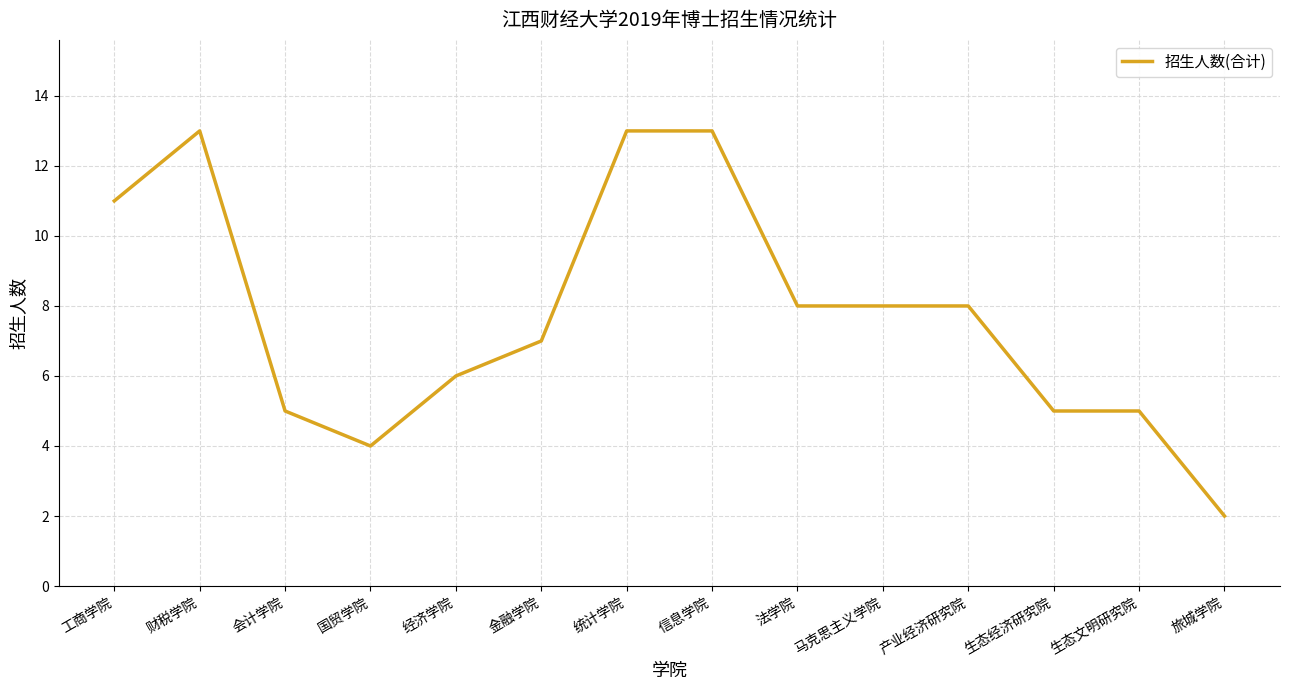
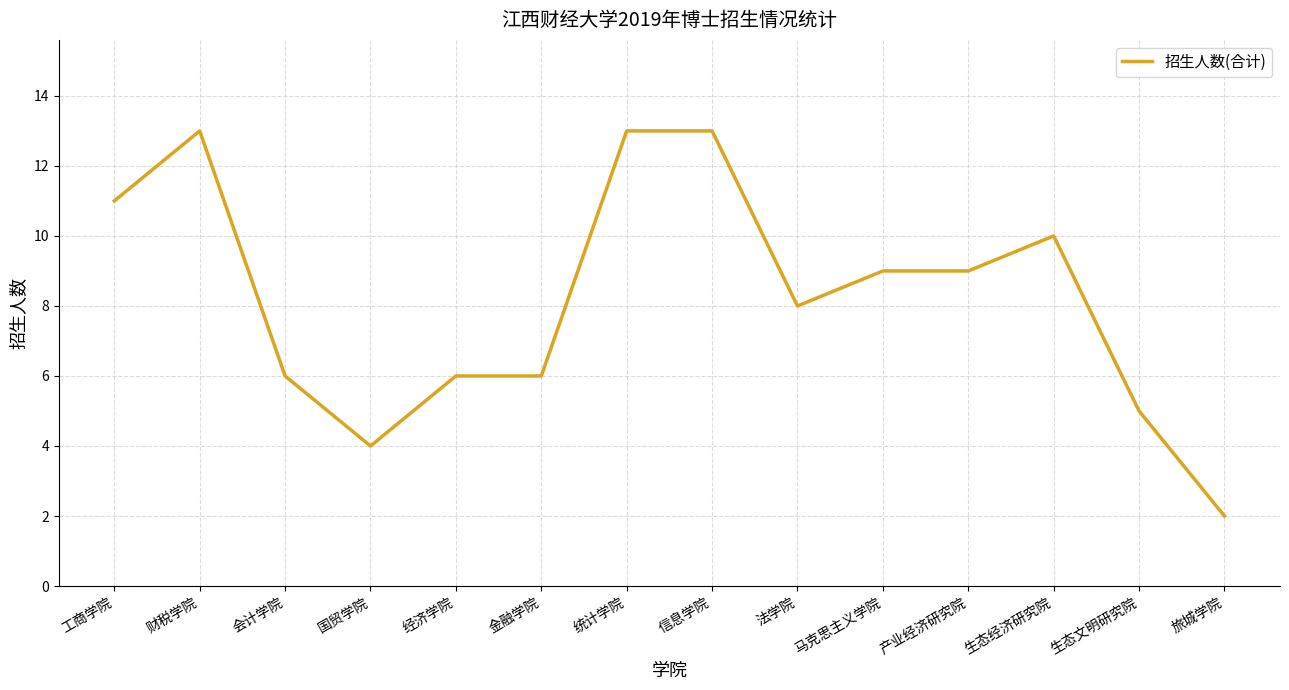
  {
    "工商学院": 11,
    "财税学院": 13,
-   "会计学院": 5,
+   "会计学院": 6,
    "国贸学院": 4,
    "经济学院": 6,
-   "金融学院": 7,
+   "金融学院": 6,
    "统计学院": 13,
    "信息学院": 13,
    "法学院": 8,
-   "马克思主义学院": 8,
-   "产业经济研究院": 8,
-   "生态经济研究院": 5,
+   "马克思主义学院": 9,
+   "产业经济研究院": 9,
+   "生态经济研究院": 10,
    "生态文明研究院": 5,
    "旅城学院": 2
  }
